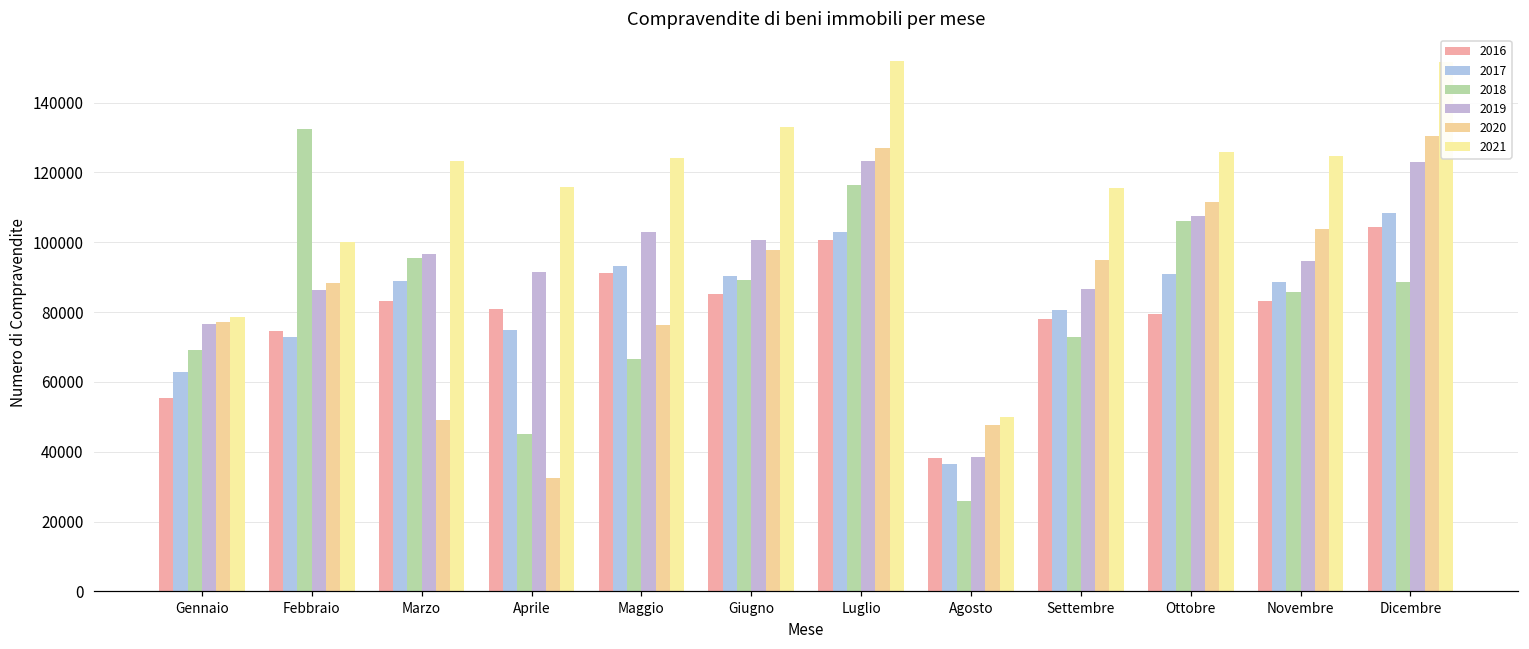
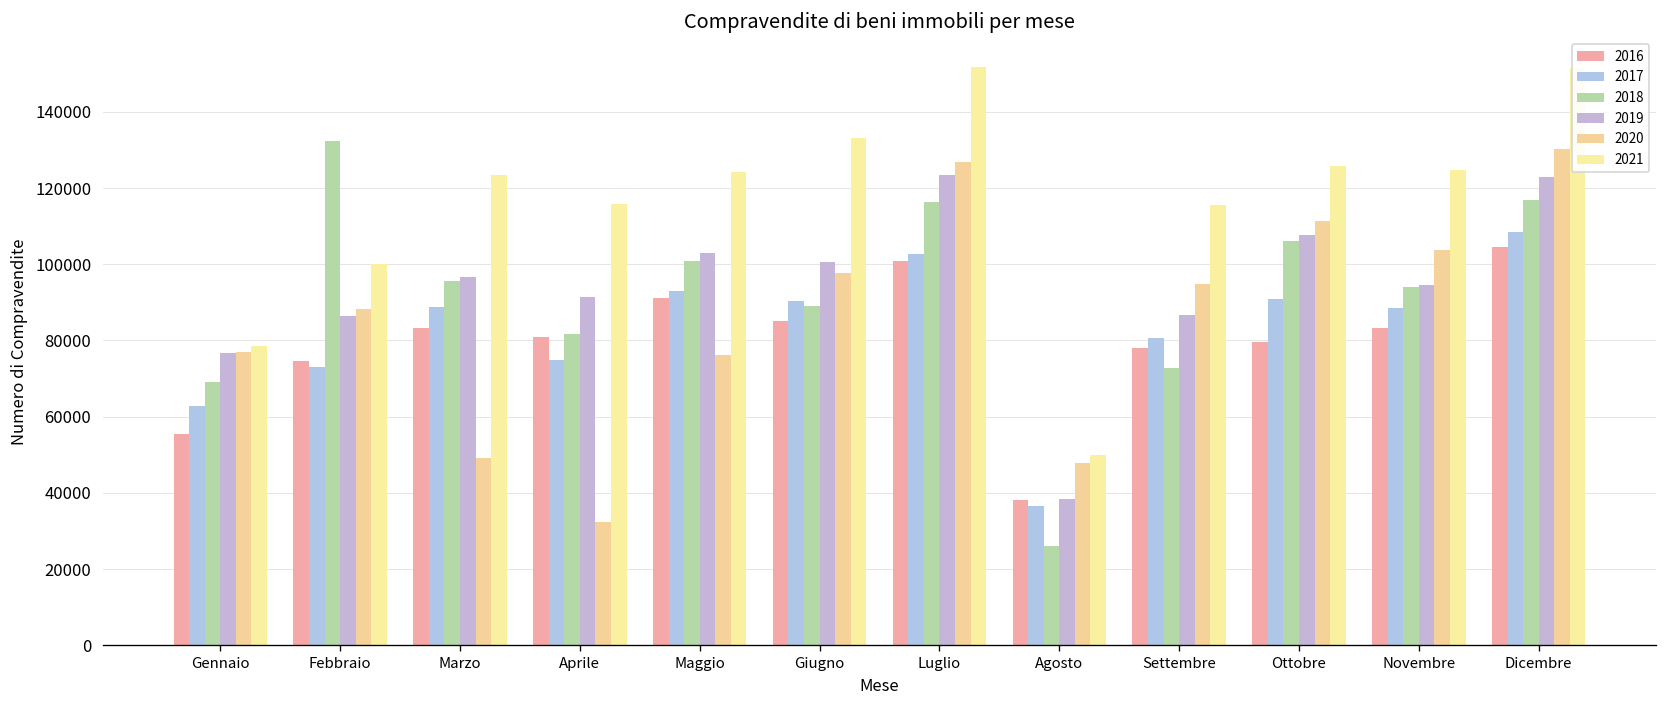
  {
    "2018": {
      "Gennaio": 69000,
      "Febbraio": 132000,
      "Marzo": 96000,
-     "Aprile": 45000,
-     "Maggio": 67000,
+     "Aprile": 82000,
+     "Maggio": 101000,
      "Giugno": 89000,
      "Luglio": 116000,
      "Agosto": 26000,
      "Settembre": 73000,
      "Ottobre": 106000,
-     "Novembre": 86000,
-     "Dicembre": 89000
+     "Novembre": 94000,
+     "Dicembre": 117000
    }
  }
